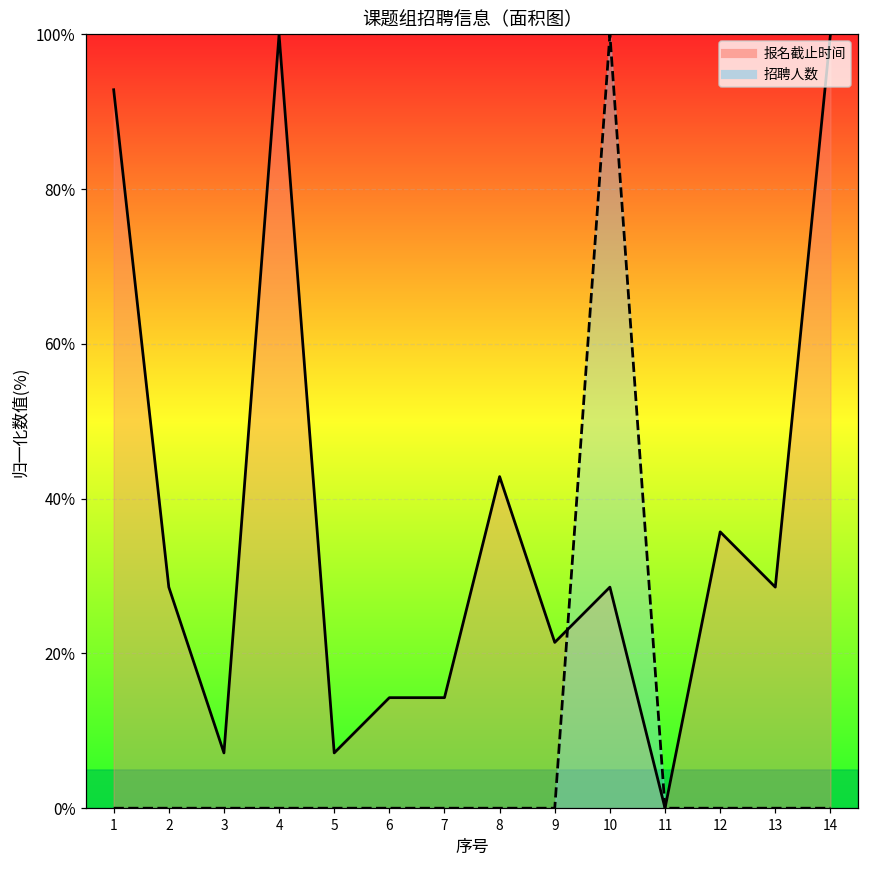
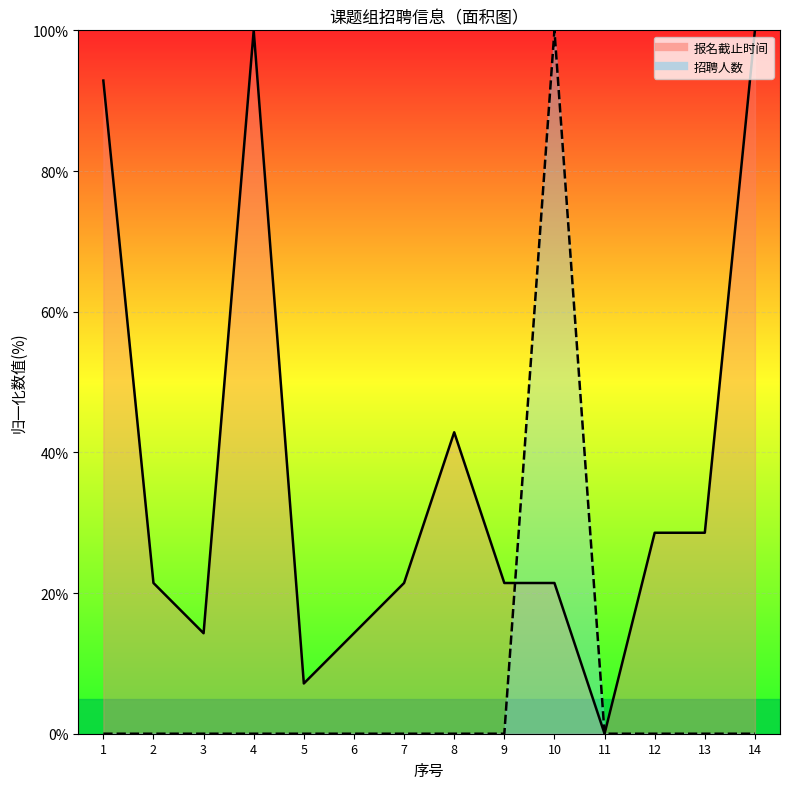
  {
    "报名截止时间": {
      "1": "93%",
-     "2": "29%",
-     "3": "7%",
+     "2": "21%",
+     "3": "14%",
      "4": "100%",
      "5": "7%",
      "6": "14%",
-     "7": "14%",
+     "7": "21%",
      "8": "43%",
      "9": "21%",
-     "10": "29%",
-     "12": "36%",
+     "10": "21%",
+     "12": "29%",
      "13": "29%",
      "14": "100%"
    },
    "招聘人数": {
      "10": "100%"
    }
  }
